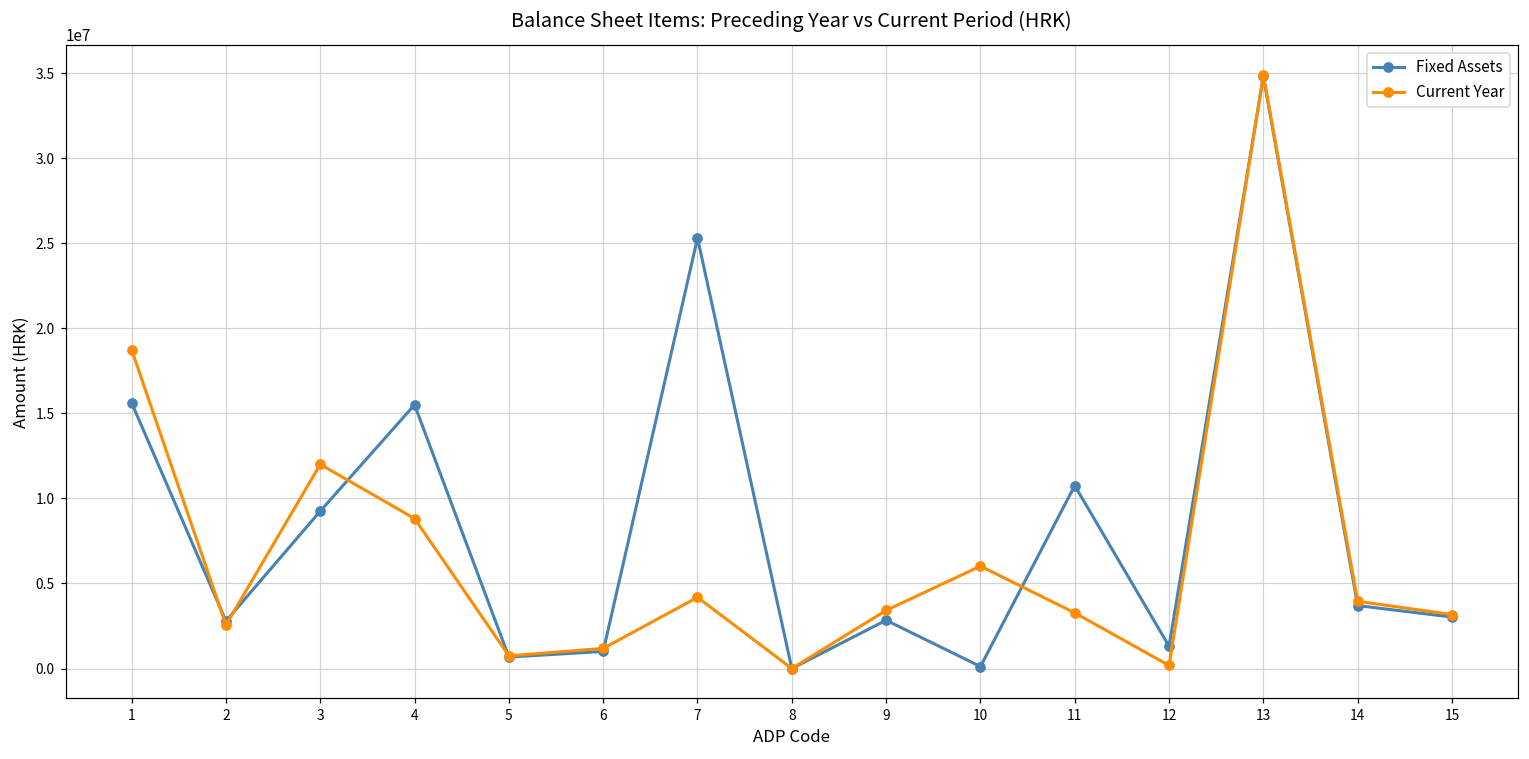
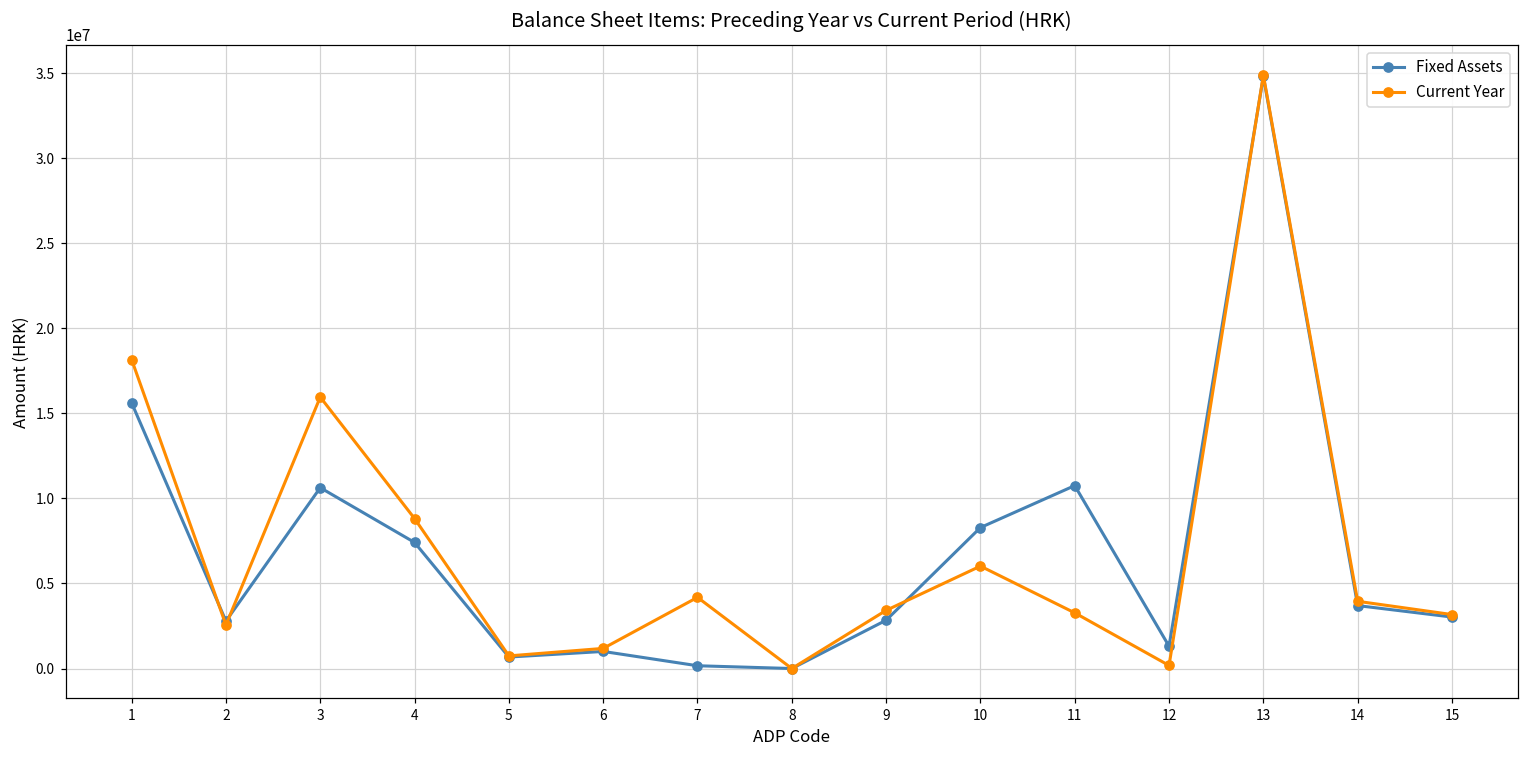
  {
    "Fixed Assets": {
      "1": 15600000,
      "2": 2800000,
-     "3": 9300000,
-     "4": 15500000,
+     "3": 10600000,
+     "4": 7400000,
      "6": 1000000,
-     "7": 25300000,
+     "7": 200000,
      "9": 2800000,
-     "10": 100000,
+     "10": 8300000,
      "11": 10800000,
      "12": 1300000,
      "14": 3700000
    },
    "Current Year": {
-     "1": 18700000,
+     "1": 18200000,
      "2": 2600000,
-     "3": 12000000,
+     "3": 16000000,
      "4": 8800000,
      "6": 1200000,
      "7": 4200000,
      "9": 3400000,
      "10": 6000000,
      "11": 3300000,
      "12": 200000,
      "14": 4000000
    }
  }
